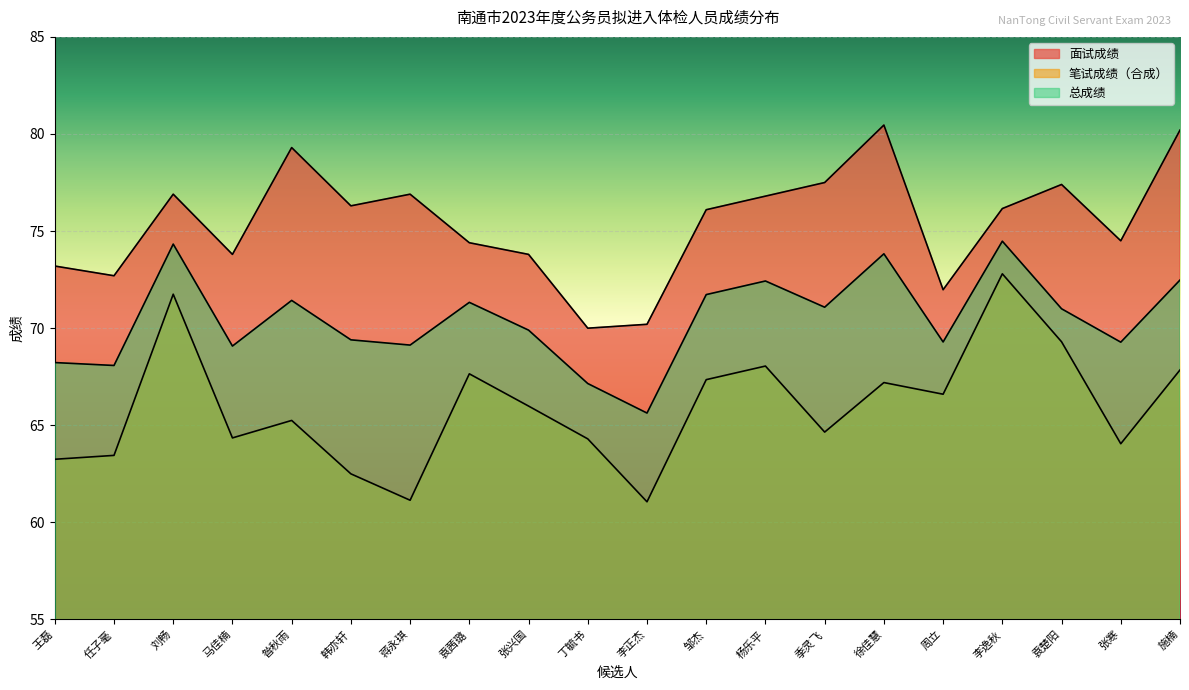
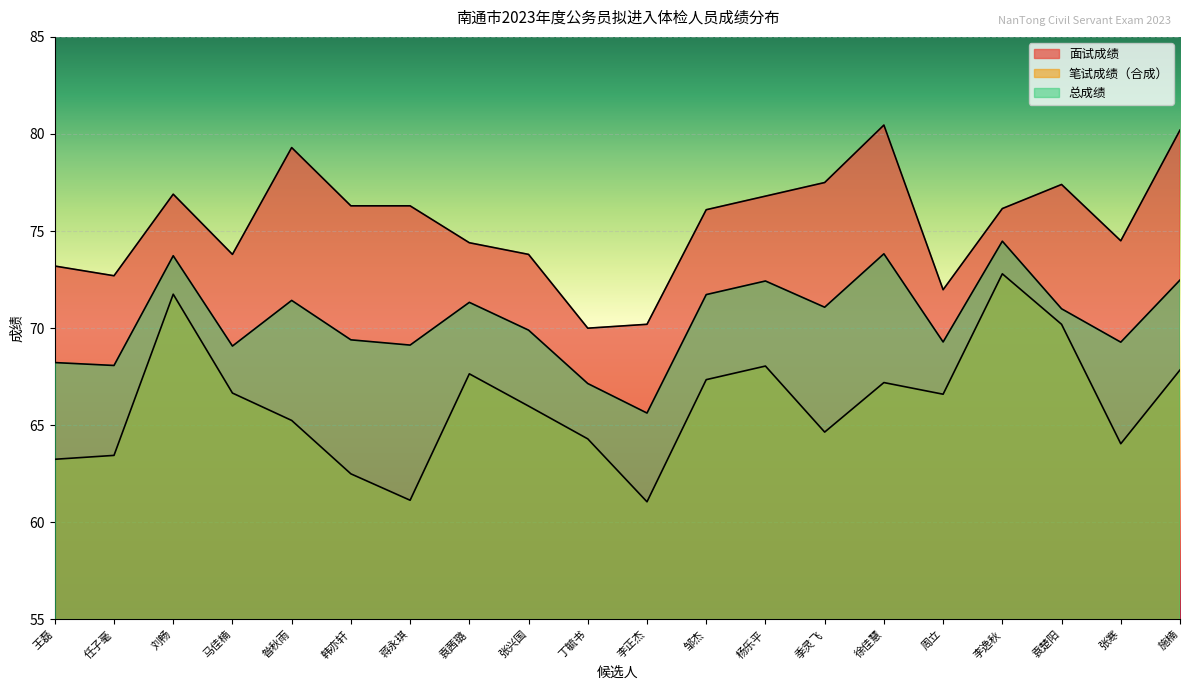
  {
    "面试成绩": {
      "王磊": 73.2,
      "任子毫": 72.7,
      "刘畅": 76.9,
      "马佳楠": 73.8,
      "昝秋雨": 79.3,
      "韩亦轩": 76.3,
-     "蒋永琪": 76.9,
+     "蒋永琪": 76.3,
      "袁茜璐": 74.4,
      "张兴国": 73.8,
      "丁毓书": 70.0,
      "李正杰": 70.2,
      "邹杰": 76.1,
      "杨乐平": 76.8,
      "季灵飞": 77.5,
      "徐佳慧": 80.5,
      "周立": 72.0,
      "李逸秋": 76.2,
      "袁楚阳": 77.4,
      "张寒": 74.5,
      "施楠": 80.2
    },
    "笔试成绩（合成）": {
      "王磊": 63.3,
      "任子毫": 63.5,
      "刘畅": 71.8,
-     "马佳楠": 64.4,
+     "马佳楠": 66.7,
      "昝秋雨": 65.3,
      "韩亦轩": 62.5,
      "蒋永琪": 61.1,
      "袁茜璐": 67.7,
      "张兴国": 66.0,
      "丁毓书": 64.3,
      "李正杰": 61.1,
      "邹杰": 67.4,
      "杨乐平": 68.1,
      "季灵飞": 64.7,
      "徐佳慧": 67.2,
      "周立": 66.6,
      "李逸秋": 72.8,
-     "袁楚阳": 69.3,
+     "袁楚阳": 70.2,
      "张寒": 64.1,
      "施楠": 67.9
    },
    "总成绩": {
      "王磊": 68.2,
      "任子毫": 68.1,
-     "刘畅": 74.3,
+     "刘畅": 73.7,
      "马佳楠": 69.1,
      "昝秋雨": 71.4,
      "韩亦轩": 69.4,
      "蒋永琪": 69.1,
      "袁茜璐": 71.3,
      "张兴国": 69.9,
      "丁毓书": 67.2,
      "李正杰": 65.6,
      "邹杰": 71.7,
      "杨乐平": 72.4,
      "季灵飞": 71.1,
      "徐佳慧": 73.8,
      "周立": 69.3,
      "李逸秋": 74.5,
      "袁楚阳": 71.0,
      "张寒": 69.3,
      "施楠": 72.5
    }
  }
